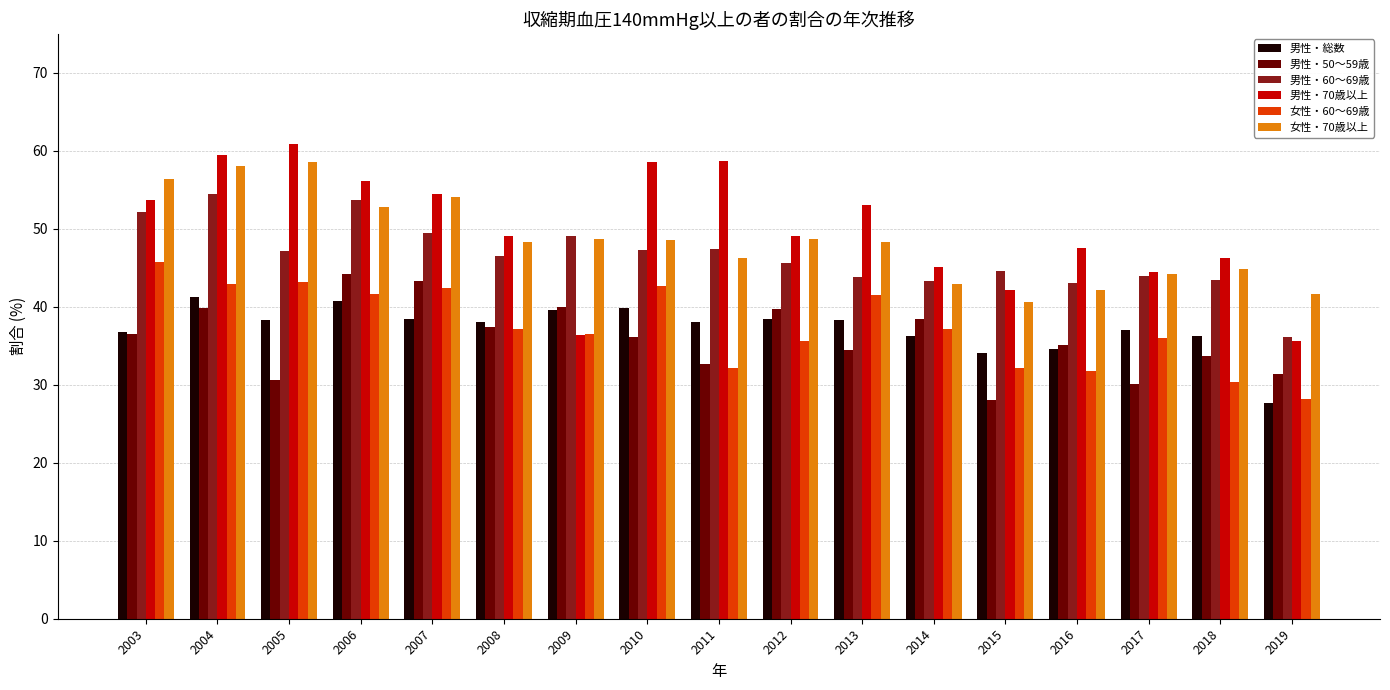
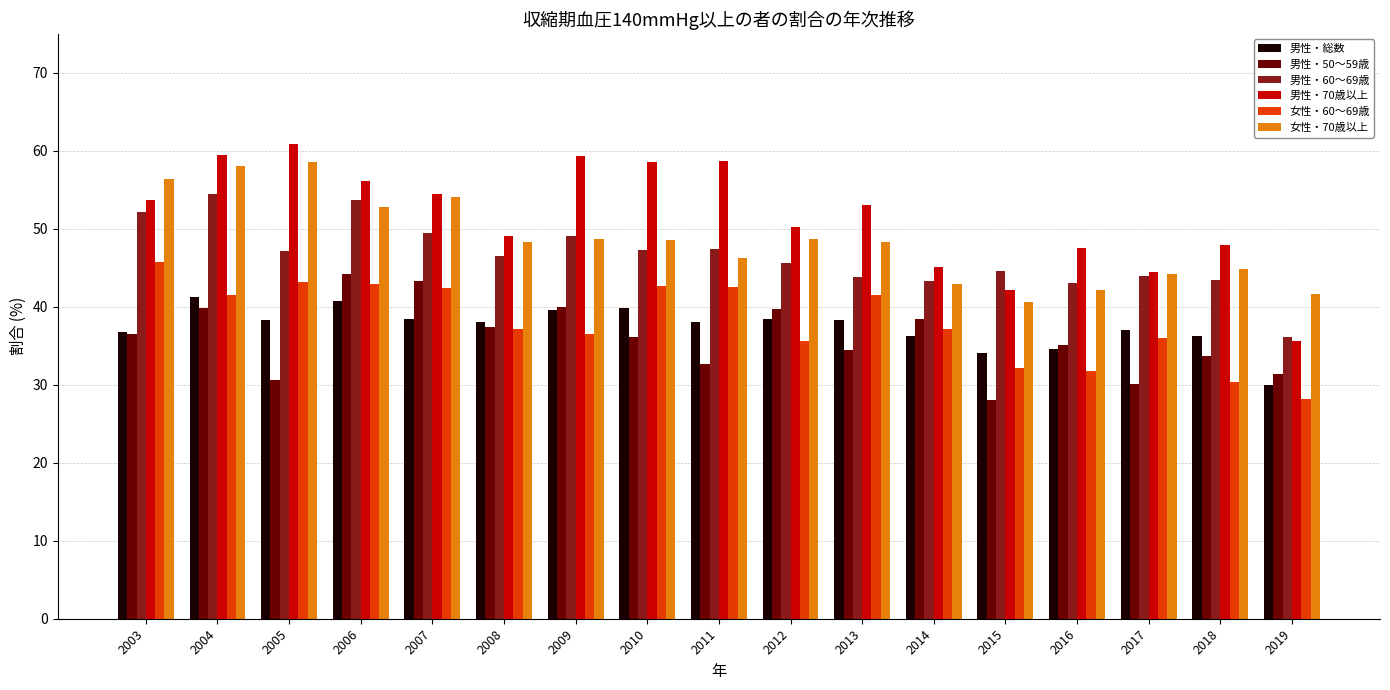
  {
    "男性・総数": {
      "2003": 37,
      "2004": 41,
      "2005": 38,
      "2006": 41,
      "2007": 38,
      "2008": 38,
      "2009": 40,
      "2010": 40,
      "2011": 38,
      "2012": 38,
      "2013": 38,
      "2014": 36,
      "2015": 34,
      "2016": 35,
      "2017": 37,
      "2018": 36,
-     "2019": 28
+     "2019": 30
    },
    "男性・70歳以上": {
      "2003": 54,
      "2004": 59,
      "2005": 61,
      "2006": 56,
      "2007": 54,
      "2008": 49,
-     "2009": 36,
+     "2009": 59,
      "2010": 59,
      "2011": 59,
-     "2012": 49,
+     "2012": 50,
      "2013": 53,
      "2014": 45,
      "2015": 42,
      "2016": 48,
      "2017": 45,
-     "2018": 46,
+     "2018": 48,
      "2019": 36
    },
    "女性・60～69歳": {
      "2003": 46,
-     "2004": 43,
+     "2004": 42,
      "2005": 43,
-     "2006": 42,
+     "2006": 43,
      "2007": 42,
      "2008": 37,
      "2009": 37,
      "2010": 43,
-     "2011": 32,
+     "2011": 42,
      "2012": 36,
      "2013": 42,
      "2014": 37,
      "2015": 32,
      "2016": 32,
      "2017": 36,
      "2018": 30,
      "2019": 28
    },
    "女性・70歳以上": {
      "2003": 56,
      "2004": 58,
      "2005": 59,
      "2006": 53,
      "2007": 54,
      "2008": 48,
      "2009": 49,
      "2010": 49,
      "2011": 46,
      "2012": 49,
      "2013": 48,
      "2014": 43,
      "2015": 41,
      "2016": 42,
      "2017": 44,
      "2018": 45,
      "2019": 42
    }
  }
